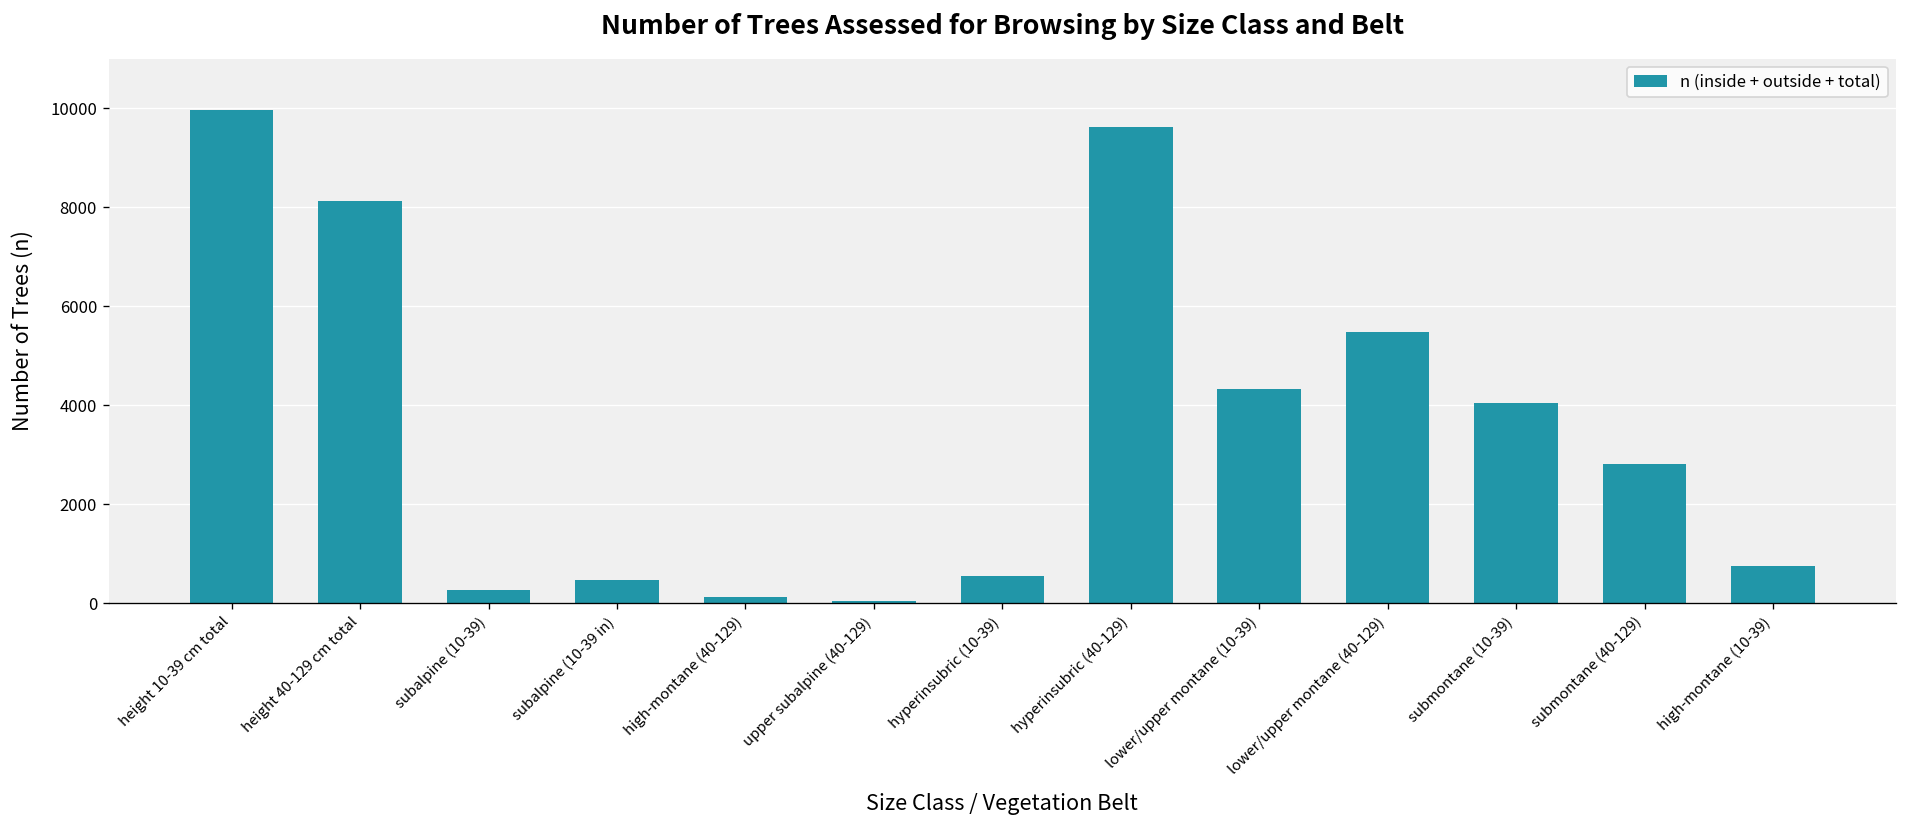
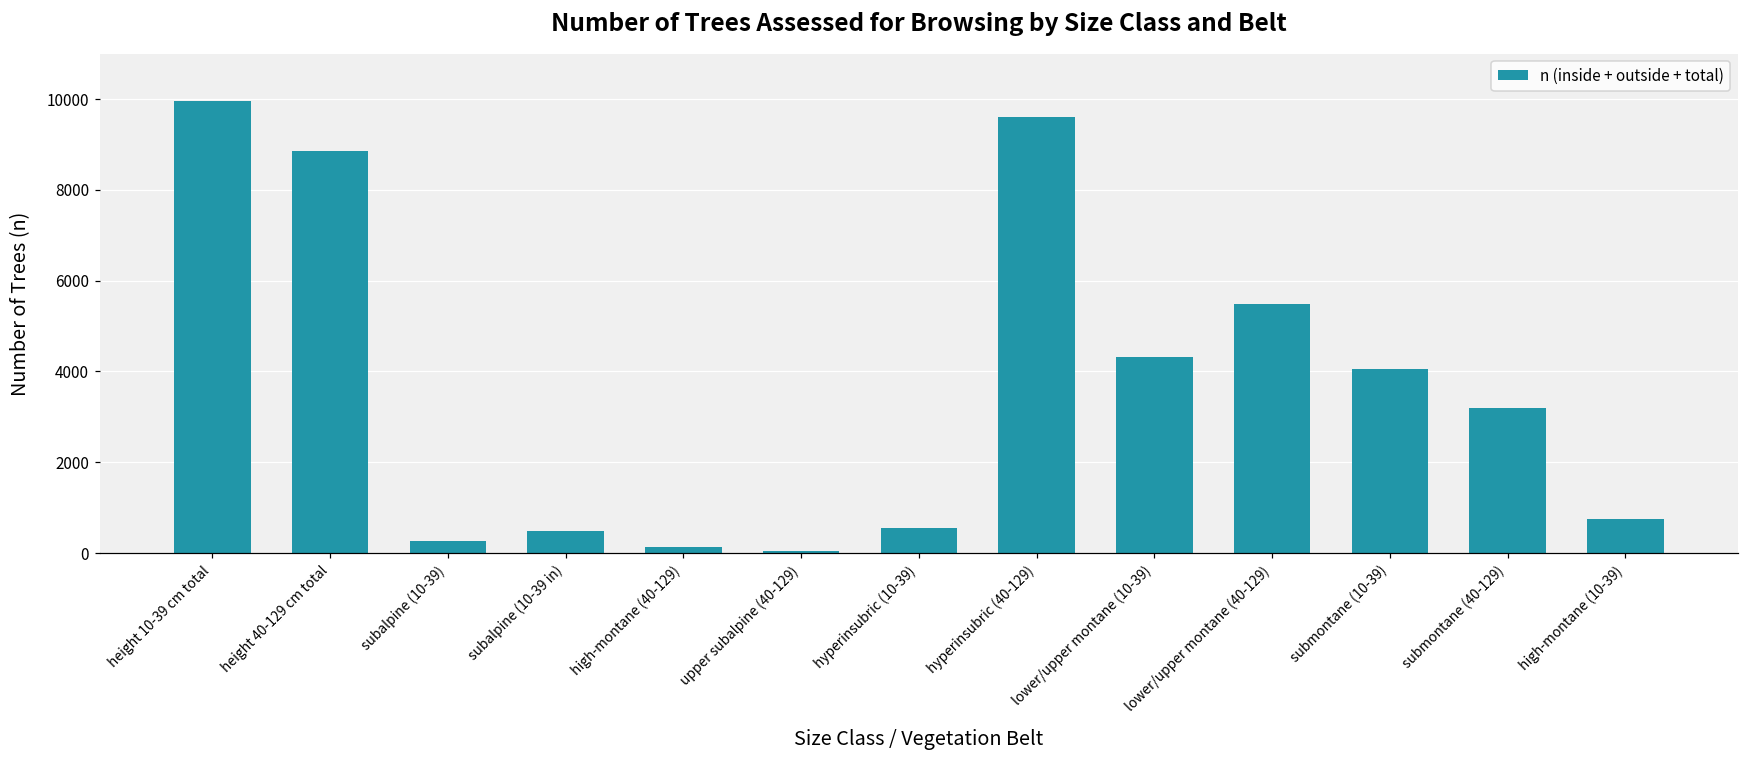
  {
    "height 10-39 cm total": 10000,
-   "height 40-129 cm total": 8100,
+   "height 40-129 cm total": 8900,
    "subalpine (10-39)": 300,
    "subalpine (10-39 in)": 500,
    "high-montane (40-129)": 100,
    "hyperinsubric (10-39)": 600,
    "hyperinsubric (40-129)": 9600,
    "lower/upper montane (10-39)": 4300,
    "lower/upper montane (40-129)": 5500,
    "submontane (10-39)": 4000,
-   "submontane (40-129)": 2800,
+   "submontane (40-129)": 3200,
    "high-montane (10-39)": 800
  }
